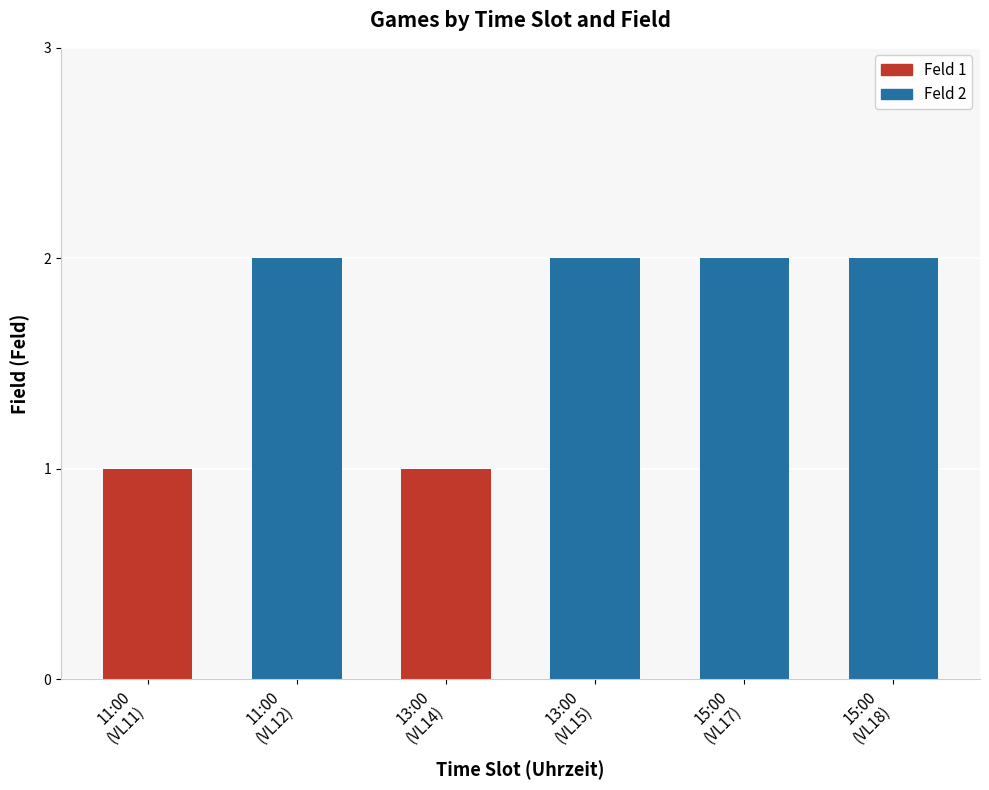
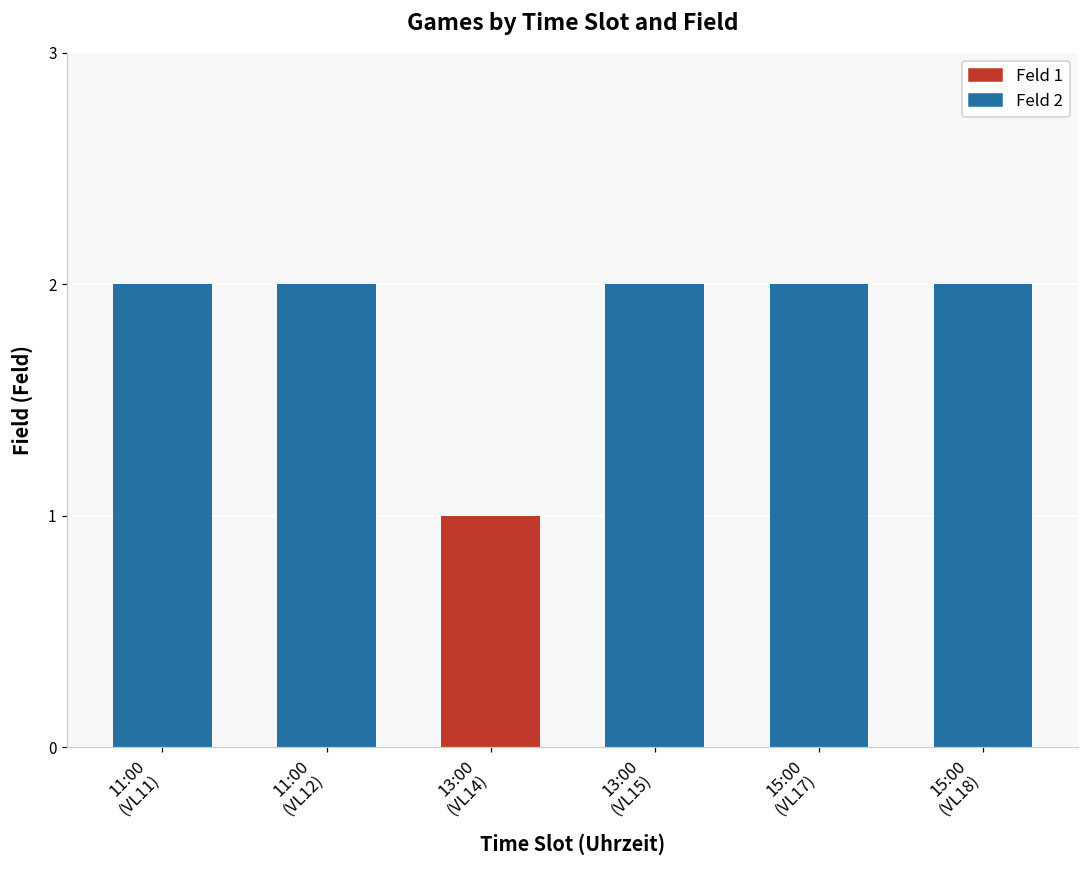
  {
-   "11:00 (VL11)": 1,
+   "11:00 (VL11)": 2,
    "11:00 (VL12)": 2,
    "13:00 (VL14)": 1,
    "13:00 (VL15)": 2,
    "15:00 (VL17)": 2,
    "15:00 (VL18)": 2
  }
